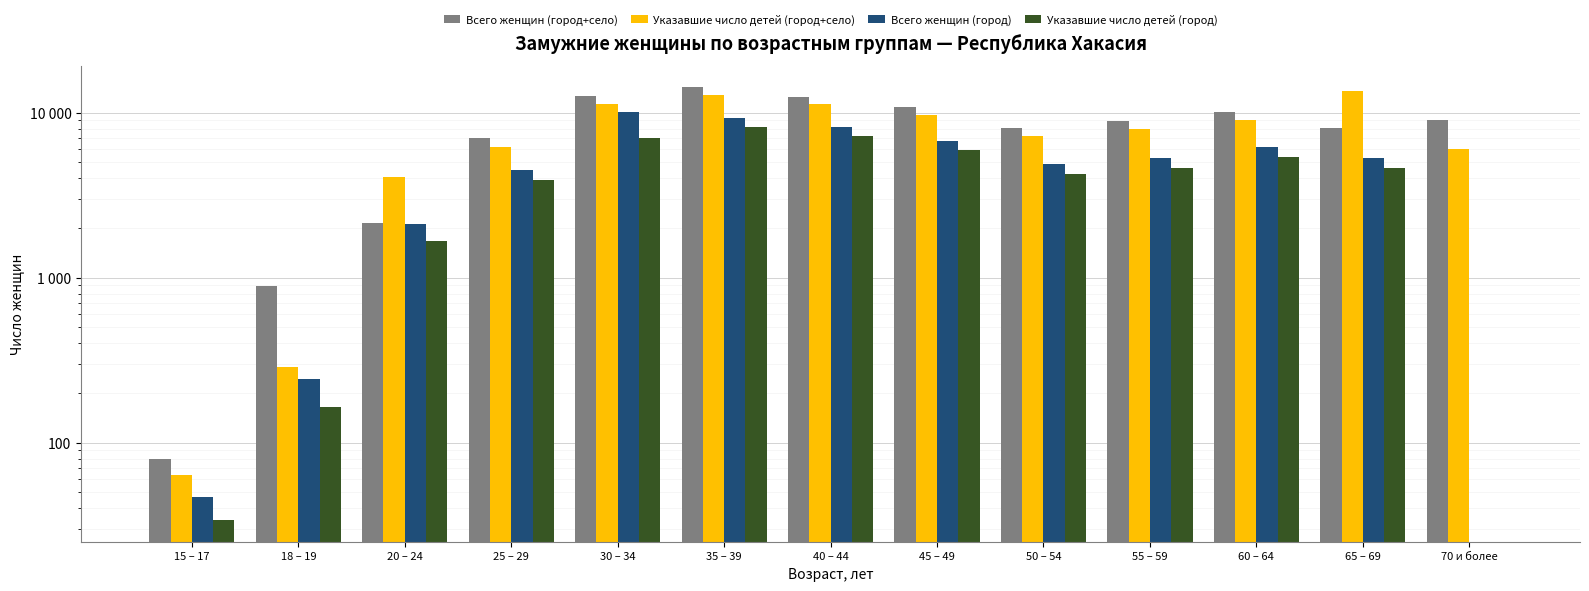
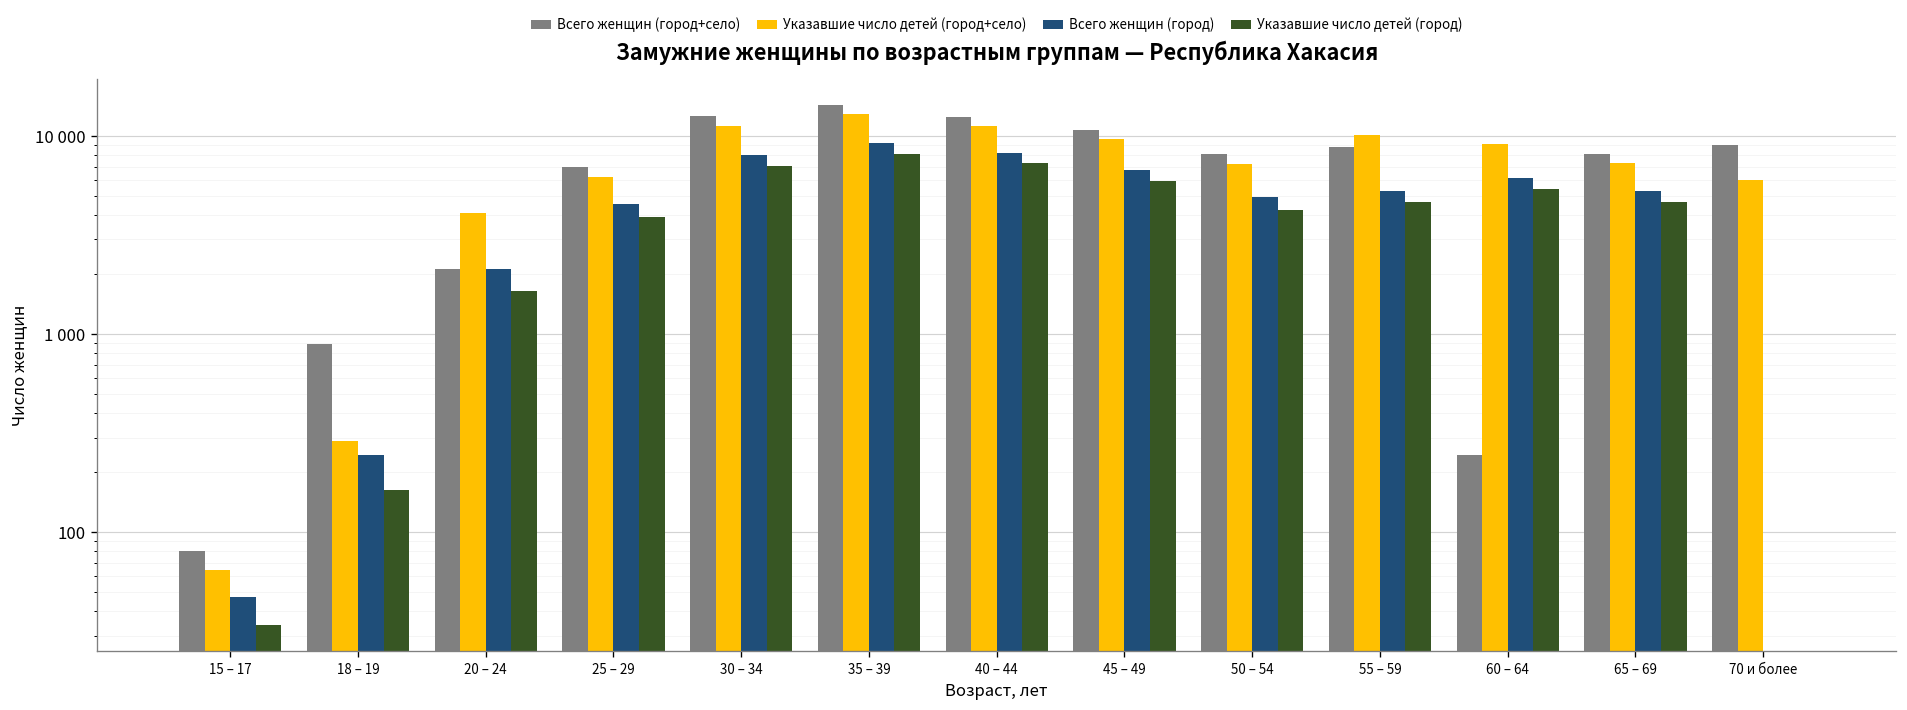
  {
    "Всего женщин (город+село)": {
      "15 – 17": 80,
      "18 – 19": 900,
      "20 – 24": 2100,
      "25 – 29": 7000,
      "30 – 34": 13000,
      "35 – 39": 14000,
      "40 – 44": 12000,
      "45 – 49": 11000,
      "50 – 54": 8000,
      "55 – 59": 9000,
-     "60 – 64": 10000,
+     "60 – 64": 240,
      "65 – 69": 8000,
      "70 и более": 9000
    },
    "Указавшие число детей (город+село)": {
      "15 – 17": 64,
      "18 – 19": 290,
      "20 – 24": 4100,
      "25 – 29": 6200,
      "30 – 34": 11000,
      "35 – 39": 13000,
      "40 – 44": 11000,
      "45 – 49": 10000,
      "50 – 54": 7000,
-     "55 – 59": 8000,
+     "55 – 59": 10000,
      "60 – 64": 9000,
-     "65 – 69": 13000,
+     "65 – 69": 7000,
      "70 и более": 6000
    },
    "Всего женщин (город)": {
      "15 – 17": 47,
      "18 – 19": 240,
      "20 – 24": 2100,
      "25 – 29": 4500,
-     "30 – 34": 10000,
+     "30 – 34": 8000,
      "35 – 39": 9000,
      "40 – 44": 8000,
      "45 – 49": 6700,
      "50 – 54": 4900,
      "55 – 59": 5300,
      "60 – 64": 6200,
      "65 – 69": 5300
    },
    "Указавшие число детей (город)": {
      "15 – 17": 34,
      "18 – 19": 160,
      "20 – 24": 1700,
      "25 – 29": 3900,
      "30 – 34": 7000,
      "35 – 39": 8000,
      "40 – 44": 7000,
      "45 – 49": 5900,
      "50 – 54": 4200,
      "55 – 59": 4600,
      "60 – 64": 5400,
      "65 – 69": 4600
    }
  }
